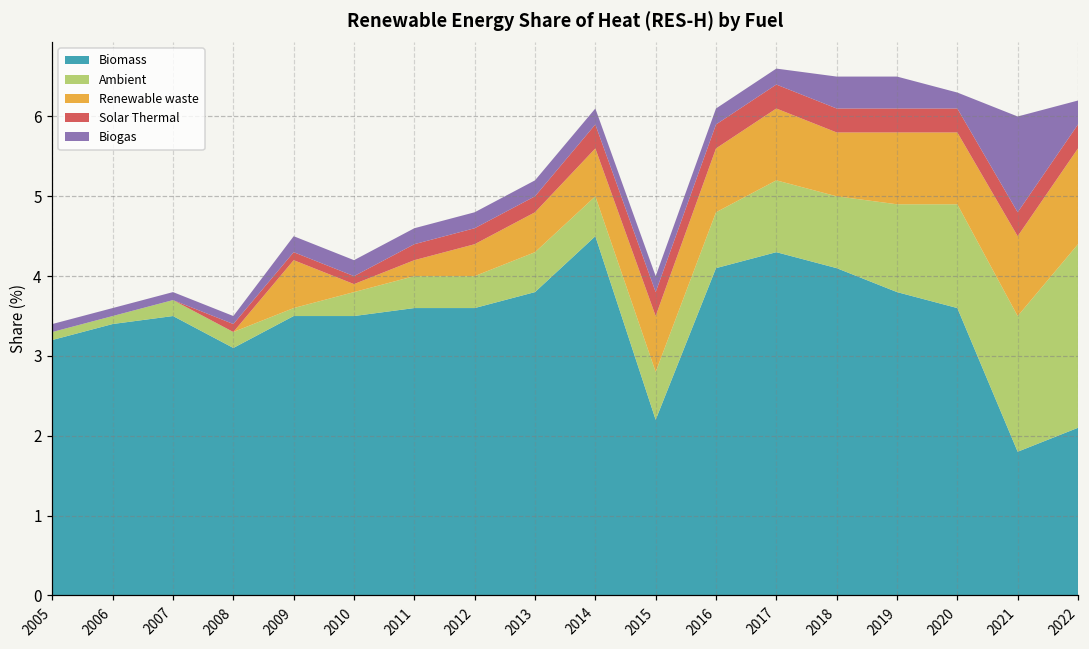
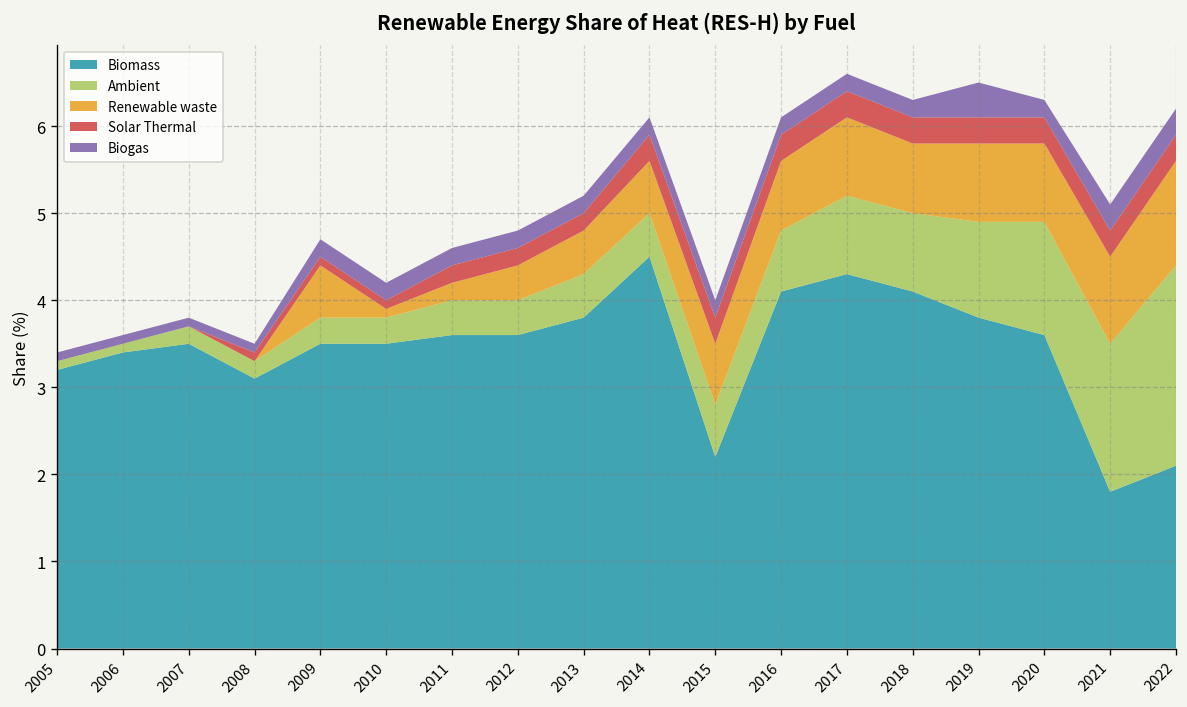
  {
    "Biomass": {
      "2005": 3.2,
      "2006": 3.4,
      "2007": 3.5,
      "2008": 3.1,
      "2009": 3.5,
      "2010": 3.5,
      "2011": 3.6,
      "2012": 3.6,
      "2013": 3.8,
      "2014": 4.5,
      "2015": 2.2,
      "2016": 4.1,
      "2017": 4.3,
      "2018": 4.1,
      "2019": 3.8,
      "2020": 3.6,
      "2021": 1.8,
      "2022": 2.1
    },
    "Ambient": {
-     "2009": 0.1,
+     "2009": 0.3,
      "2010": 0.3,
      "2011": 0.4,
      "2012": 0.4,
      "2013": 0.5,
      "2014": 0.5,
      "2015": 0.6,
      "2016": 0.7,
      "2017": 0.9,
      "2018": 0.9,
      "2019": 1.1,
      "2020": 1.3,
      "2021": 1.7,
      "2022": 2.3
    },
    "Renewable waste": {
      "2009": 0.6,
      "2010": 0.1,
      "2011": 0.2,
      "2012": 0.4,
      "2013": 0.5,
      "2014": 0.6,
      "2015": 0.7,
      "2016": 0.8,
      "2017": 0.9,
      "2018": 0.8,
      "2019": 0.9,
      "2020": 0.9,
      "2021": 1.0,
      "2022": 1.2
    },
    "Solar Thermal": {
      "2008": 0.1,
      "2009": 0.1,
      "2010": 0.1,
      "2011": 0.2,
      "2012": 0.2,
      "2013": 0.2,
      "2014": 0.3,
      "2015": 0.3,
      "2016": 0.3,
      "2017": 0.3,
      "2018": 0.3,
      "2019": 0.3,
      "2020": 0.3,
      "2021": 0.3,
      "2022": 0.3
    },
    "Biogas": {
      "2005": 0.1,
      "2006": 0.1,
      "2007": 0.1,
      "2008": 0.1,
      "2009": 0.2,
      "2010": 0.2,
      "2011": 0.2,
      "2012": 0.2,
      "2013": 0.2,
      "2014": 0.2,
      "2015": 0.2,
      "2016": 0.2,
      "2017": 0.2,
-     "2018": 0.4,
+     "2018": 0.2,
      "2019": 0.4,
      "2020": 0.2,
-     "2021": 1.2,
+     "2021": 0.3,
      "2022": 0.3
    }
  }
